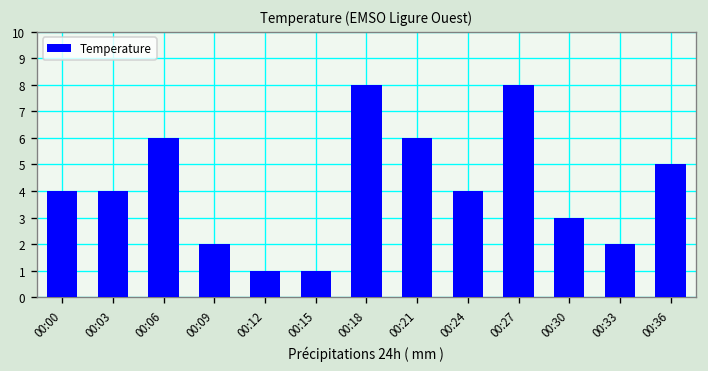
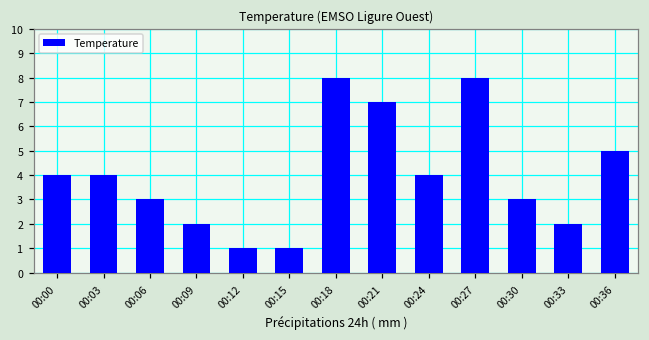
  {
    "00:00": 4.0,
    "00:03": 4.0,
-   "00:06": 6.0,
+   "00:06": 3.0,
    "00:09": 2.0,
    "00:12": 1.0,
    "00:15": 1.0,
    "00:18": 8.0,
-   "00:21": 6.0,
+   "00:21": 7.0,
    "00:24": 4.0,
    "00:27": 8.0,
    "00:30": 3.0,
    "00:33": 2.0,
    "00:36": 5.0
  }
